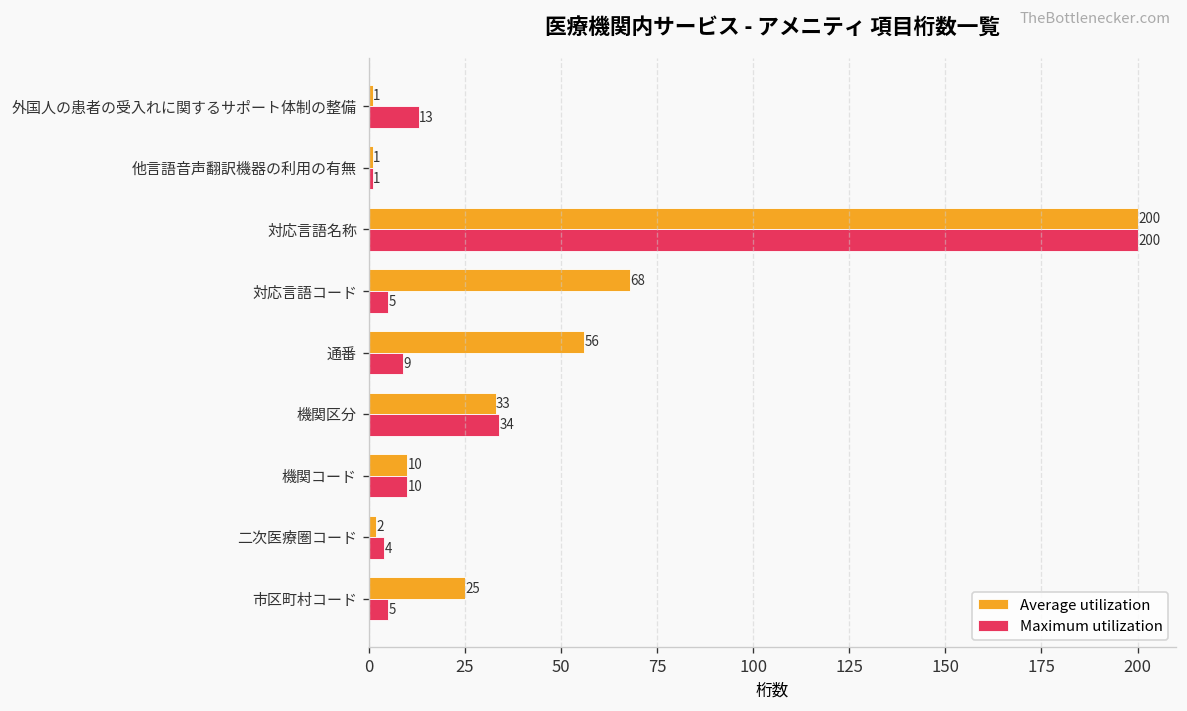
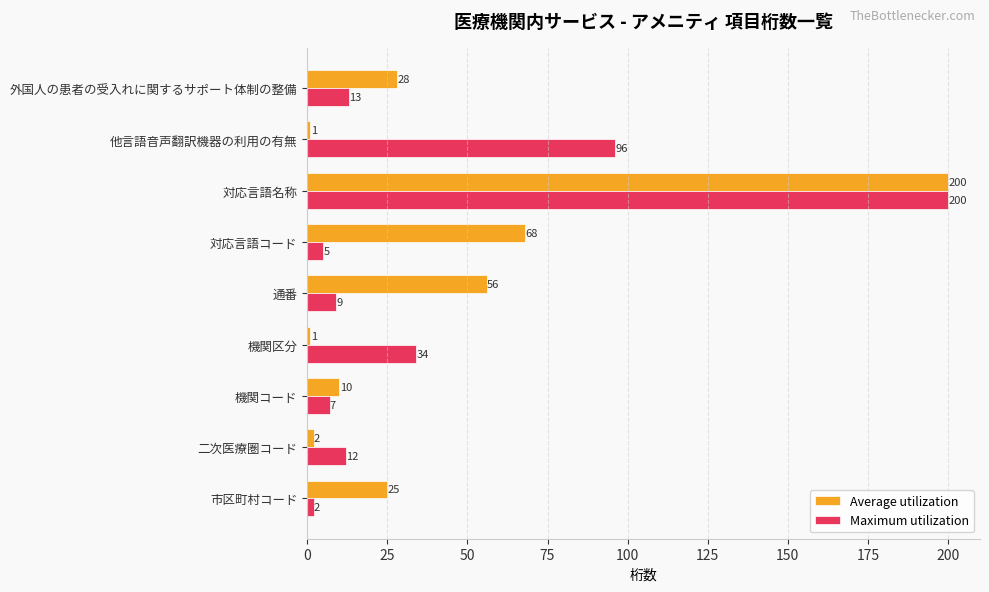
  {
    "Average utilization": {
-     "外国人の患者の受入れに関するサポート体制の整備": 1,
+     "外国人の患者の受入れに関するサポート体制の整備": 28,
      "他言語音声翻訳機器の利用の有無": 1,
      "対応言語名称": 200,
      "対応言語コード": 68,
      "通番": 56,
-     "機関区分": 33,
+     "機関区分": 1,
      "機関コード": 10,
      "二次医療圏コード": 2,
      "市区町村コード": 25
    },
    "Maximum utilization": {
      "外国人の患者の受入れに関するサポート体制の整備": 13,
-     "他言語音声翻訳機器の利用の有無": 1,
+     "他言語音声翻訳機器の利用の有無": 96,
      "対応言語名称": 200,
      "対応言語コード": 5,
      "通番": 9,
      "機関区分": 34,
-     "機関コード": 10,
-     "二次医療圏コード": 4,
-     "市区町村コード": 5
+     "機関コード": 7,
+     "二次医療圏コード": 12,
+     "市区町村コード": 2
    }
  }
